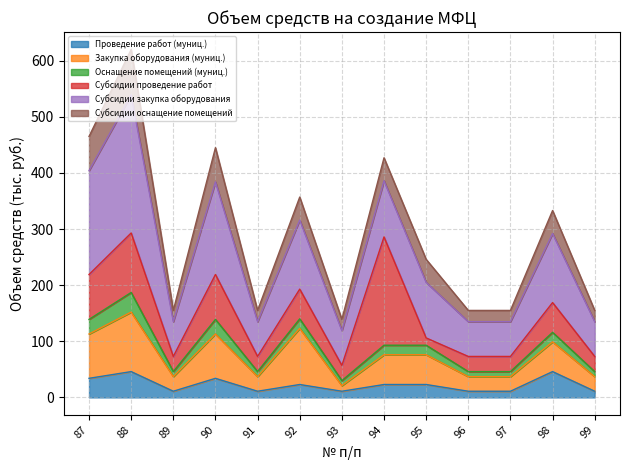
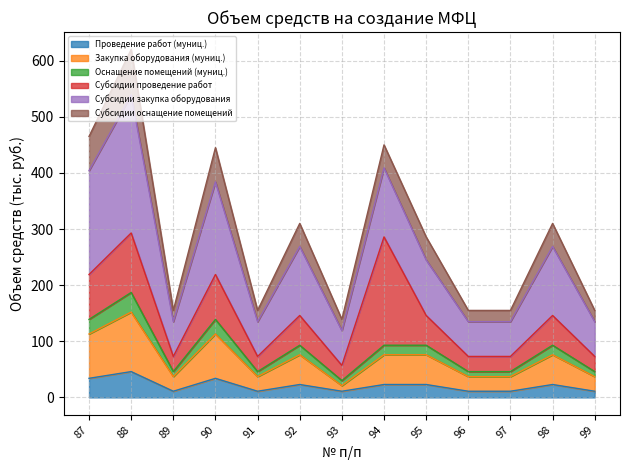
  {
    "Проведение работ (муниц.)": {
      "87": 30,
      "88": 50,
      "89": 10,
      "90": 30,
      "91": 10,
      "92": 20,
      "93": 10,
      "94": 20,
      "95": 20,
      "96": 10,
      "97": 10,
-     "98": 50,
+     "98": 20,
      "99": 10
    },
    "Закупка оборудования (муниц.)": {
      "87": 80,
      "88": 110,
      "89": 30,
      "90": 80,
      "91": 30,
-     "92": 100,
+     "92": 50,
      "93": 10,
      "94": 50,
      "95": 50,
      "96": 30,
      "97": 30,
      "98": 50,
      "99": 30
    },
    "Оснащение помещений (муниц.)": {
      "87": 30,
      "88": 40,
      "89": 10,
      "90": 30,
      "91": 10,
      "92": 20,
      "93": 10,
      "94": 20,
      "95": 20,
      "96": 10,
      "97": 10,
      "98": 20,
      "99": 10
    },
    "Субсидии проведение работ": {
      "87": 80,
      "88": 110,
      "89": 30,
      "90": 80,
      "91": 30,
      "92": 50,
      "93": 30,
      "94": 190,
-     "95": 10,
+     "95": 50,
      "96": 30,
      "97": 30,
      "98": 50,
      "99": 30
    },
    "Субсидии закупка оборудования": {
      "87": 190,
      "89": 60,
      "90": 170,
      "91": 60,
      "92": 120,
      "93": 60,
-     "94": 100,
+     "94": 120,
      "95": 100,
      "96": 60,
      "97": 60,
      "98": 120,
      "99": 60
    },
    "Субсидии оснащение помещений": {
      "87": 60,
      "89": 20,
      "90": 60,
      "91": 20,
      "92": 40,
      "93": 20,
      "94": 40,
      "95": 40,
      "96": 20,
      "97": 20,
      "98": 40,
      "99": 20
    }
  }
